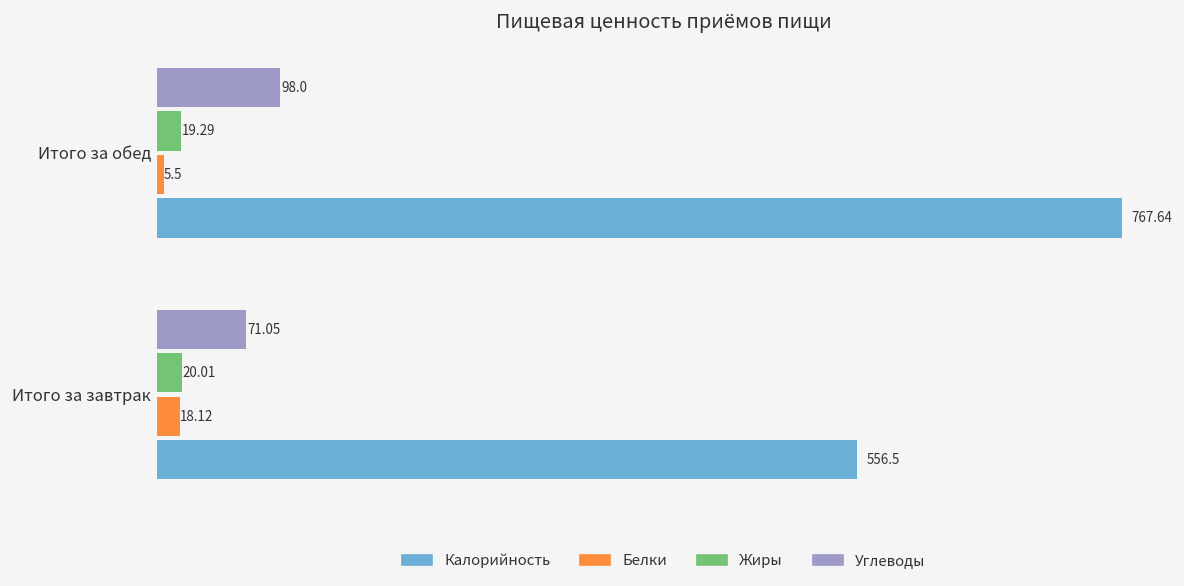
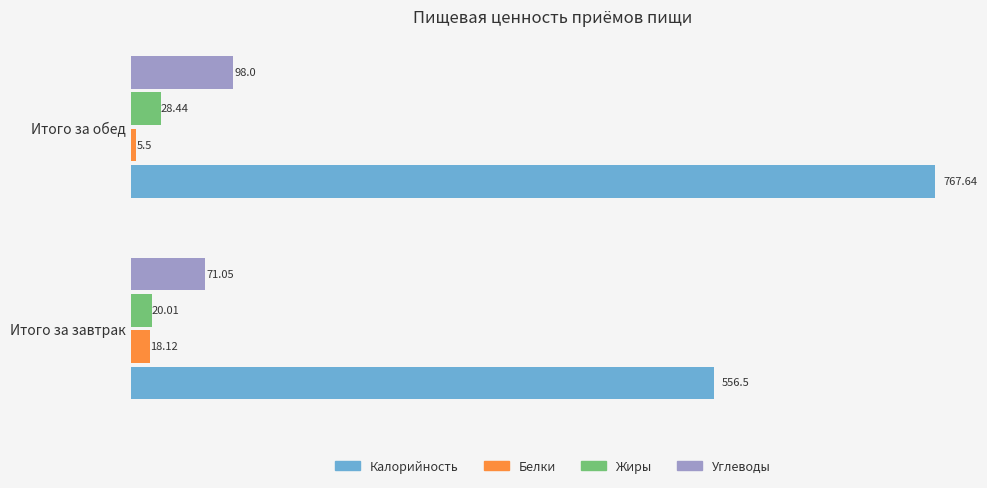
  {
    "Белки": {
      "Итого за обед": 5.5,
      "Итого за завтрак": 18.12
    },
    "Жиры": {
-     "Итого за обед": 19.29,
+     "Итого за обед": 28.44,
      "Итого за завтрак": 20.01
    }
  }
